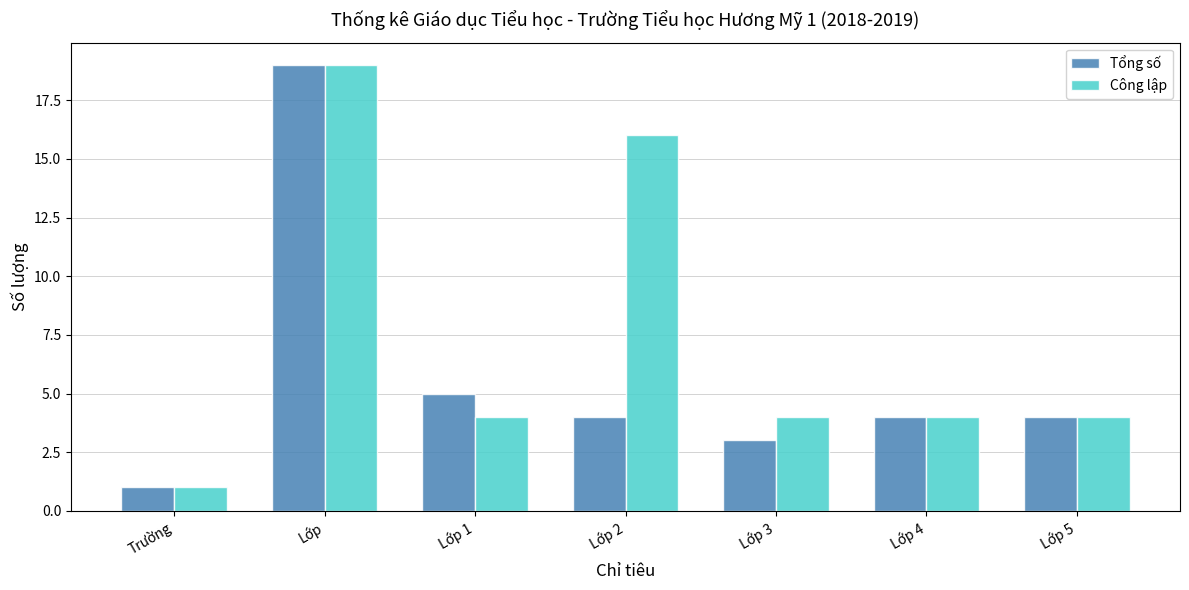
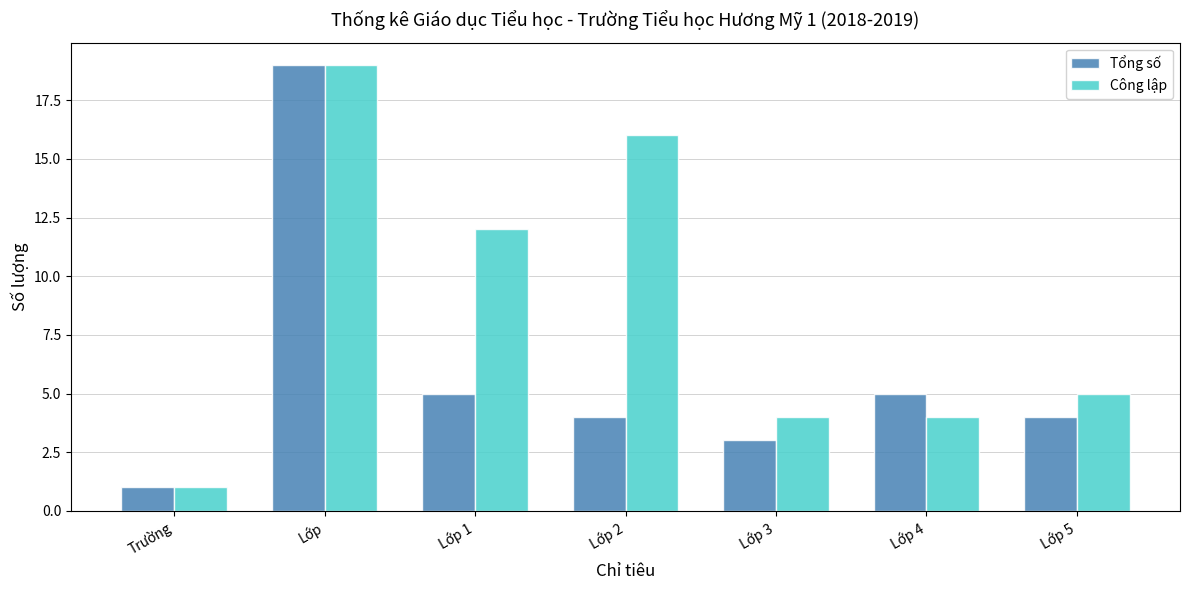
  {
    "Tổng số": {
      "Trường": 1,
      "Lớp": 19,
      "Lớp 1": 5,
      "Lớp 2": 4,
      "Lớp 3": 3,
-     "Lớp 4": 4,
+     "Lớp 4": 5,
      "Lớp 5": 4
    },
    "Công lập": {
      "Trường": 1,
      "Lớp": 19,
-     "Lớp 1": 4,
+     "Lớp 1": 12,
      "Lớp 2": 16,
      "Lớp 3": 4,
      "Lớp 4": 4,
-     "Lớp 5": 4
+     "Lớp 5": 5
    }
  }
